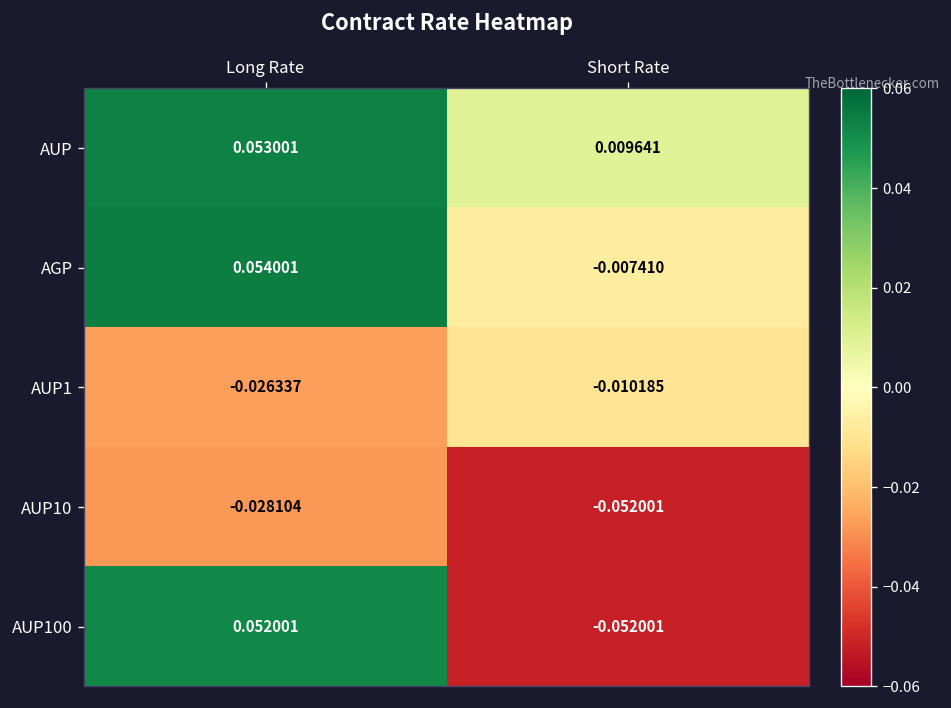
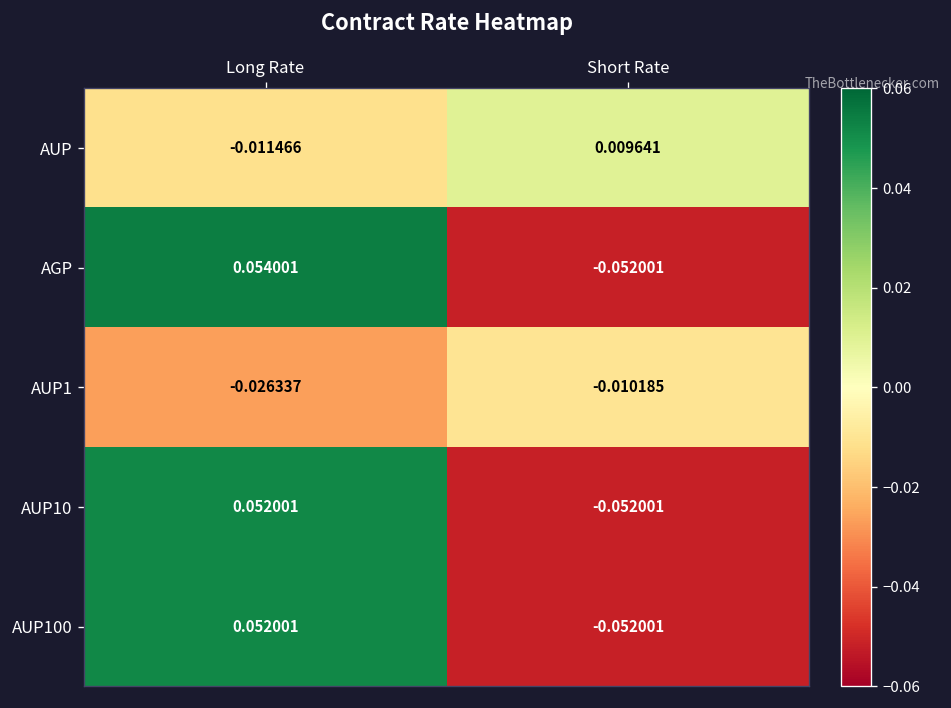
  {
    "AUP": {
-     "Long Rate": 0.053001,
+     "Long Rate": -0.011466,
      "Short Rate": 0.009641
    },
    "AGP": {
      "Long Rate": 0.054001,
-     "Short Rate": -0.007410
+     "Short Rate": -0.052001
    },
    "AUP1": {
      "Long Rate": -0.026337,
      "Short Rate": -0.010185
    },
    "AUP10": {
-     "Long Rate": -0.028104,
+     "Long Rate": 0.052001,
      "Short Rate": -0.052001
    },
    "AUP100": {
      "Long Rate": 0.052001,
      "Short Rate": -0.052001
    }
  }
